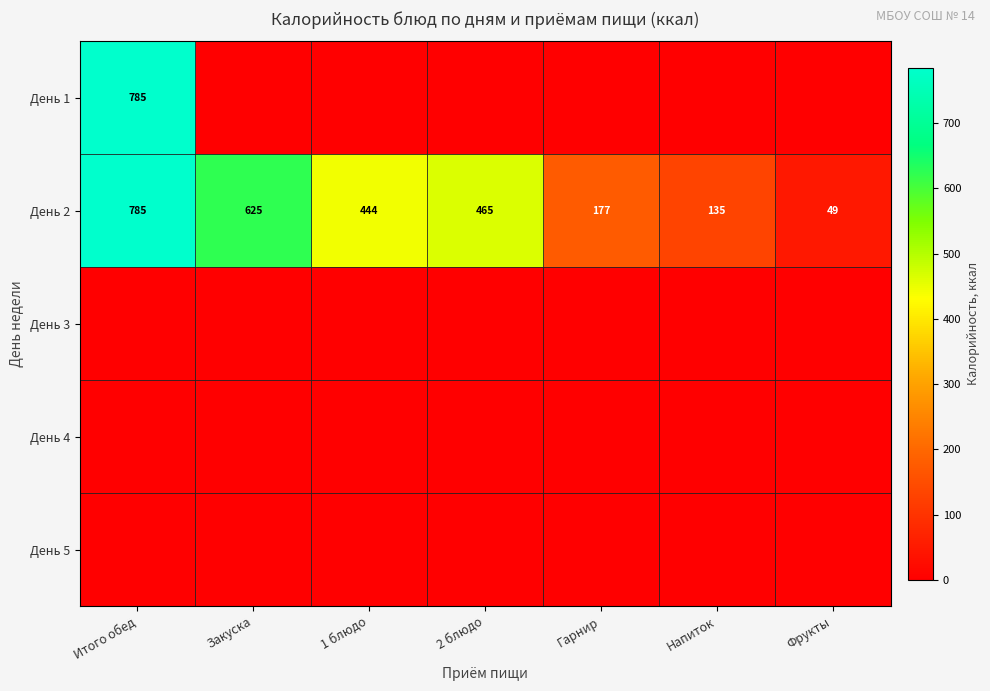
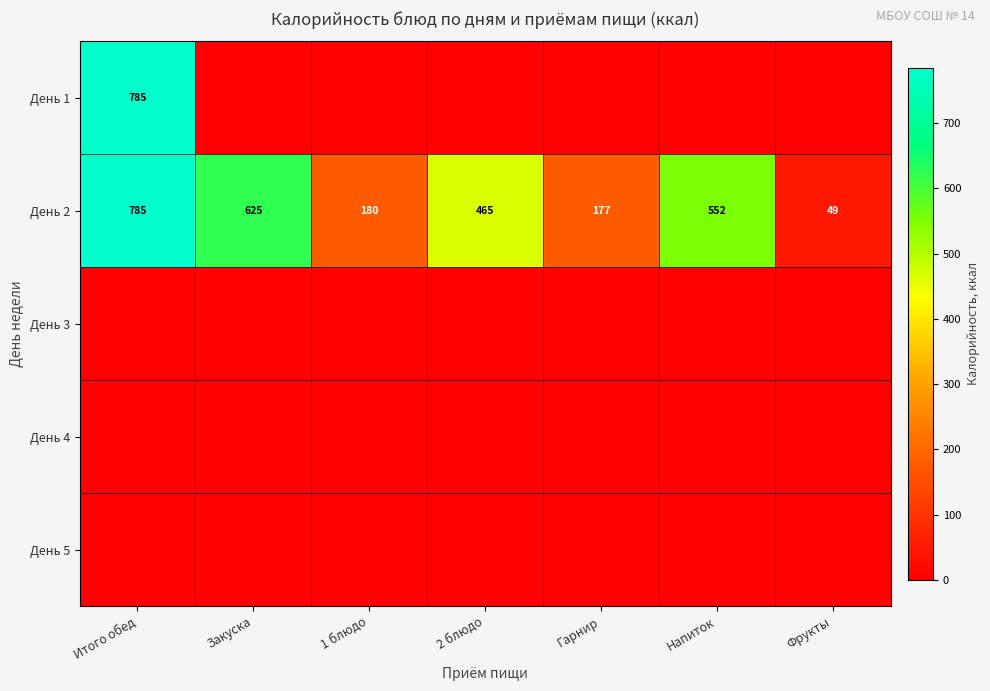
  {
    "День 1": {
      "Итого обед": 785
    },
    "День 2": {
      "Итого обед": 785,
      "Закуска": 625,
-     "1 блюдо": 444,
+     "1 блюдо": 180,
      "2 блюдо": 465,
      "Гарнир": 177,
-     "Напиток": 135,
+     "Напиток": 552,
      "Фрукты": 49
    }
  }
